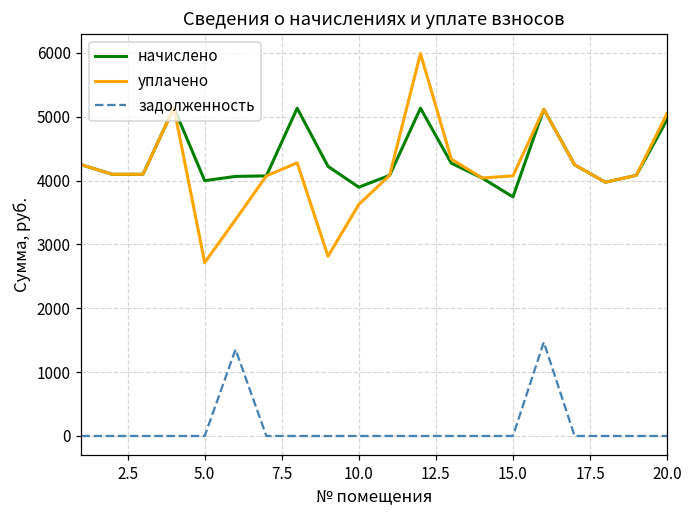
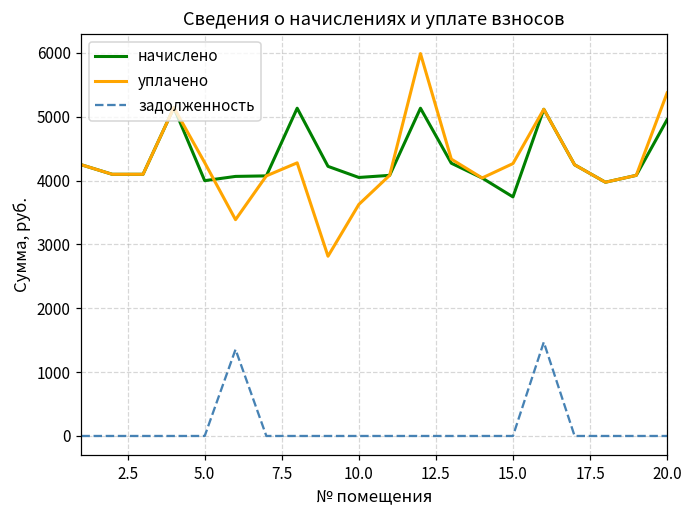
  {
    "начислено": {
      "5.0": 4000,
-     "10.0": 3900,
+     "10.0": 4000,
      "15.0": 3700,
      "20.0": 5000
    },
    "уплачено": {
-     "5.0": 2700,
+     "5.0": 4300,
      "10.0": 3600,
-     "15.0": 4100,
-     "20.0": 5100
+     "15.0": 4300,
+     "20.0": 5400
    },
    "задолженность": {
      "5.0": 0,
      "10.0": 0,
      "15.0": 0,
      "20.0": 0
    }
  }
